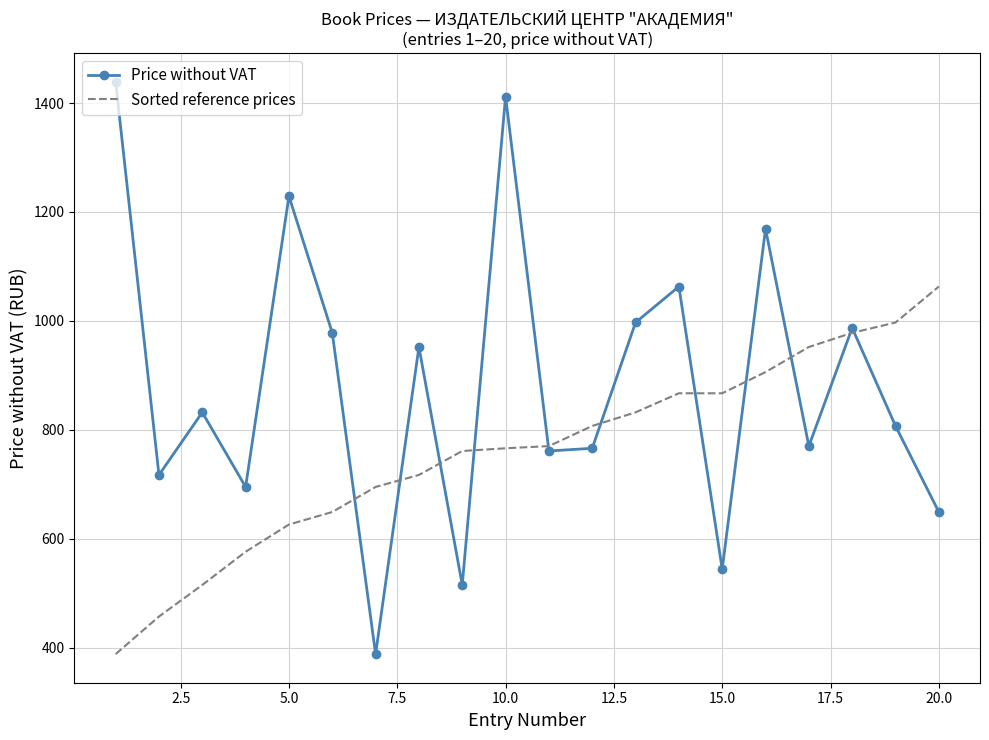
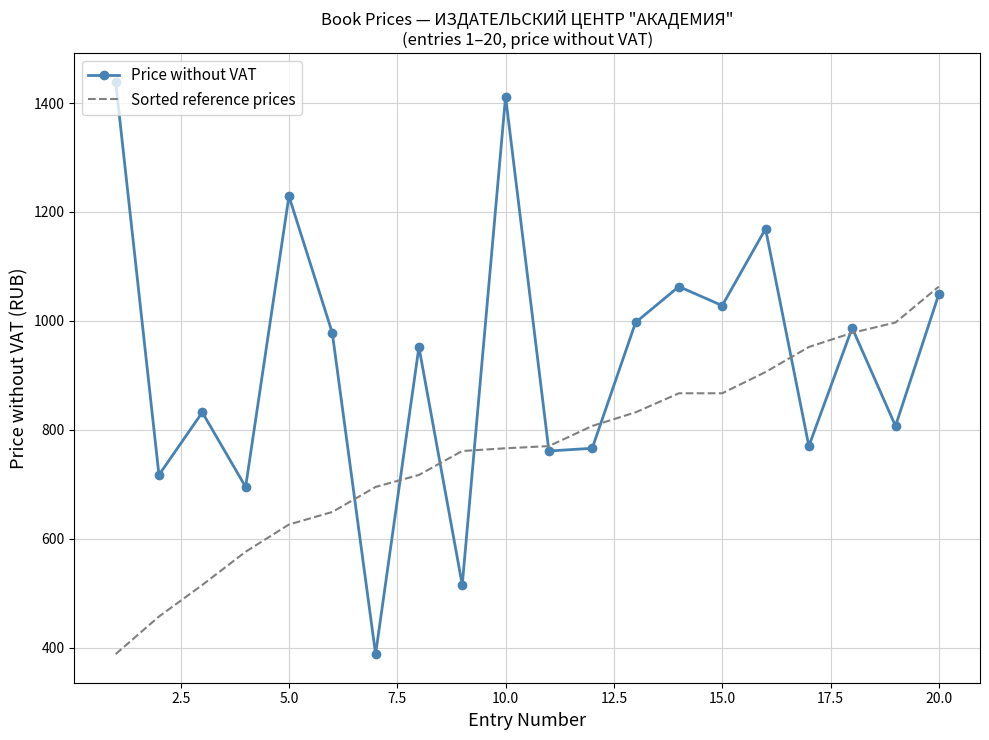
  {
    "Price without VAT": {
      "5.0": 1230,
      "10.0": 1410,
-     "15.0": 540,
-     "20.0": 650
+     "15.0": 1030,
+     "20.0": 1050
    },
    "Sorted reference prices": {
      "5.0": 630,
      "10.0": 770,
      "15.0": 870,
      "20.0": 1060
    }
  }
